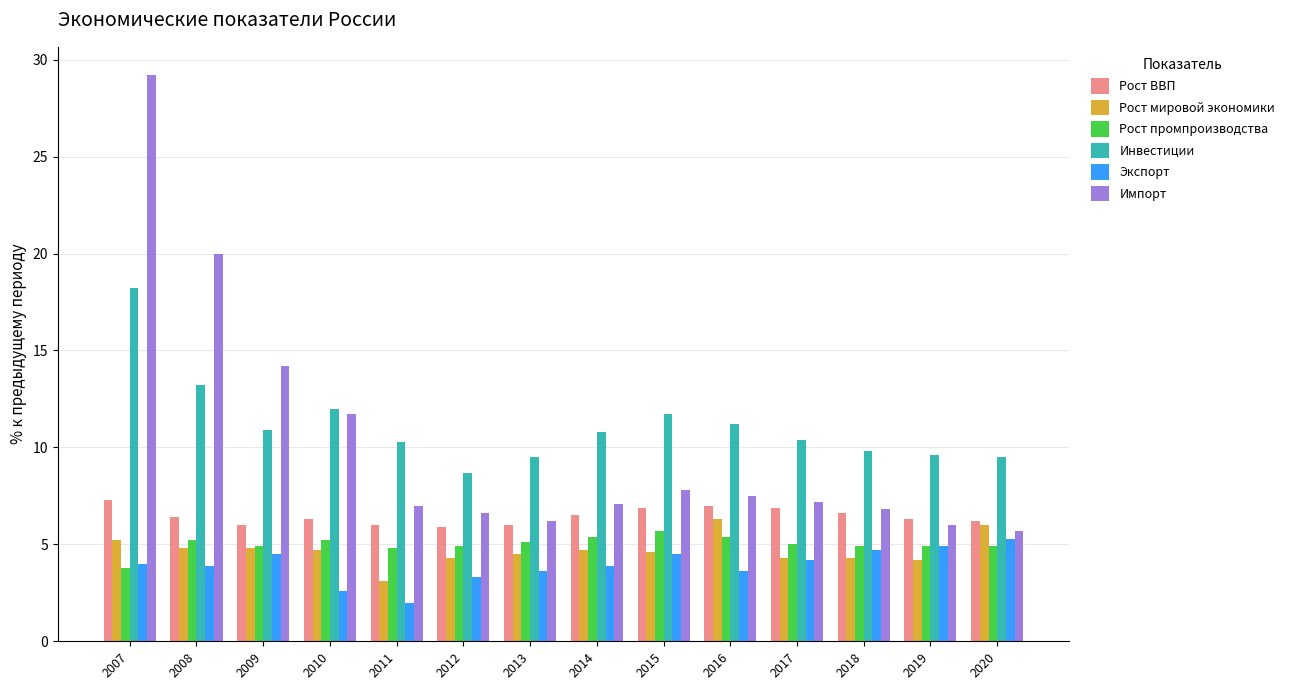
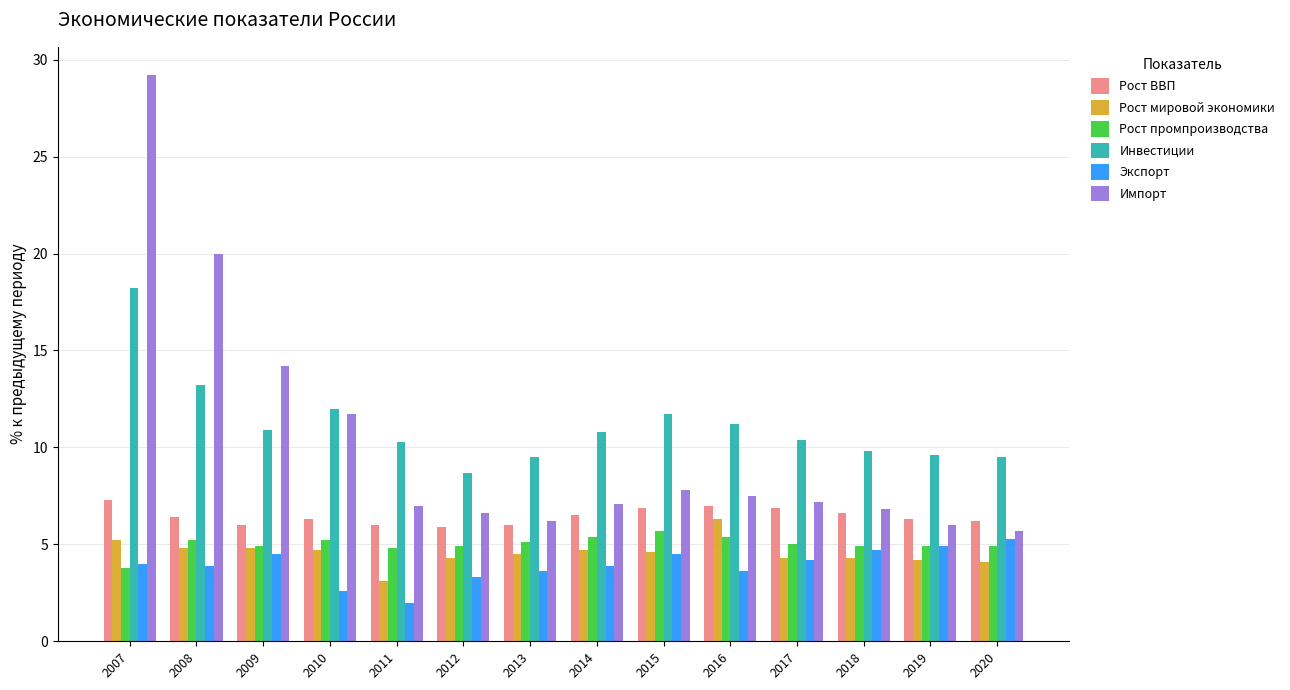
  {
    "Рост ВВП": {
      "2007": 7.3,
      "2008": 6.4,
      "2009": 6.0,
      "2010": 6.3,
      "2011": 6.0,
      "2012": 5.9,
      "2013": 6.0,
      "2014": 6.5,
      "2015": 6.9,
      "2016": 7.0,
      "2017": 6.9,
      "2018": 6.6,
      "2019": 6.3,
      "2020": 6.2
    },
    "Рост мировой экономики": {
      "2007": 5.2,
      "2008": 4.8,
      "2009": 4.8,
      "2010": 4.7,
      "2011": 3.1,
      "2012": 4.3,
      "2013": 4.5,
      "2014": 4.7,
      "2015": 4.6,
      "2016": 6.3,
      "2017": 4.3,
      "2018": 4.3,
      "2019": 4.2,
-     "2020": 6.0
+     "2020": 4.1
    },
    "Рост промпроизводства": {
      "2007": 3.8,
      "2008": 5.2,
      "2009": 4.9,
      "2010": 5.2,
      "2011": 4.8,
      "2012": 4.9,
      "2013": 5.1,
      "2014": 5.4,
      "2015": 5.7,
      "2016": 5.4,
      "2017": 5.0,
      "2018": 4.9,
      "2019": 4.9,
      "2020": 4.9
    },
    "Инвестиции": {
      "2007": 18.2,
      "2008": 13.2,
      "2009": 10.9,
      "2010": 12.0,
      "2011": 10.3,
      "2012": 8.7,
      "2013": 9.5,
      "2014": 10.8,
      "2015": 11.7,
      "2016": 11.2,
      "2017": 10.4,
      "2018": 9.8,
      "2019": 9.6,
      "2020": 9.5
    },
    "Экспорт": {
      "2007": 4.0,
      "2008": 3.9,
      "2009": 4.5,
      "2010": 2.6,
      "2011": 2.0,
      "2012": 3.3,
      "2013": 3.6,
      "2014": 3.9,
      "2015": 4.5,
      "2016": 3.6,
      "2017": 4.2,
      "2018": 4.7,
      "2019": 4.9,
      "2020": 5.3
    },
    "Импорт": {
      "2007": 29.2,
      "2008": 20.0,
      "2009": 14.2,
      "2010": 11.7,
      "2011": 7.0,
      "2012": 6.6,
      "2013": 6.2,
      "2014": 7.1,
      "2015": 7.8,
      "2016": 7.5,
      "2017": 7.2,
      "2018": 6.8,
      "2019": 6.0,
      "2020": 5.7
    }
  }
